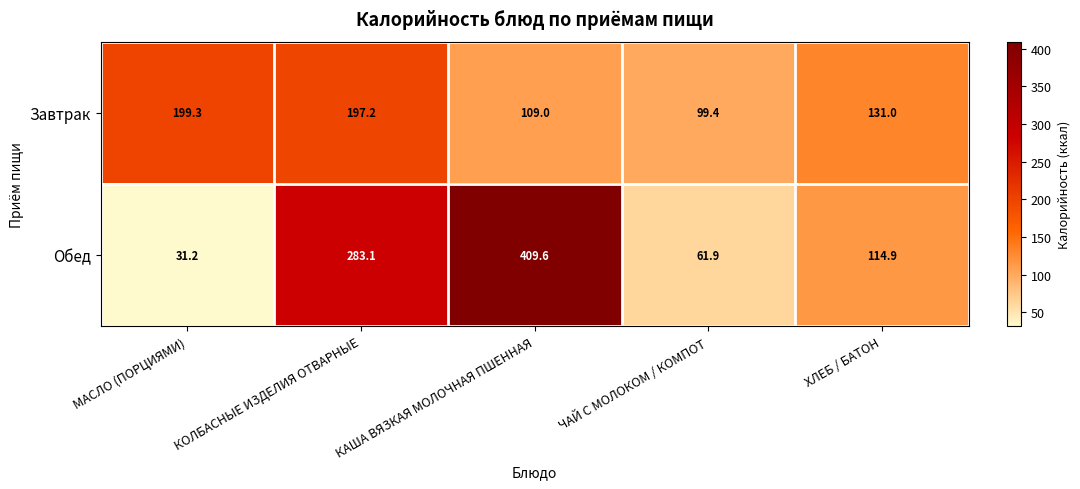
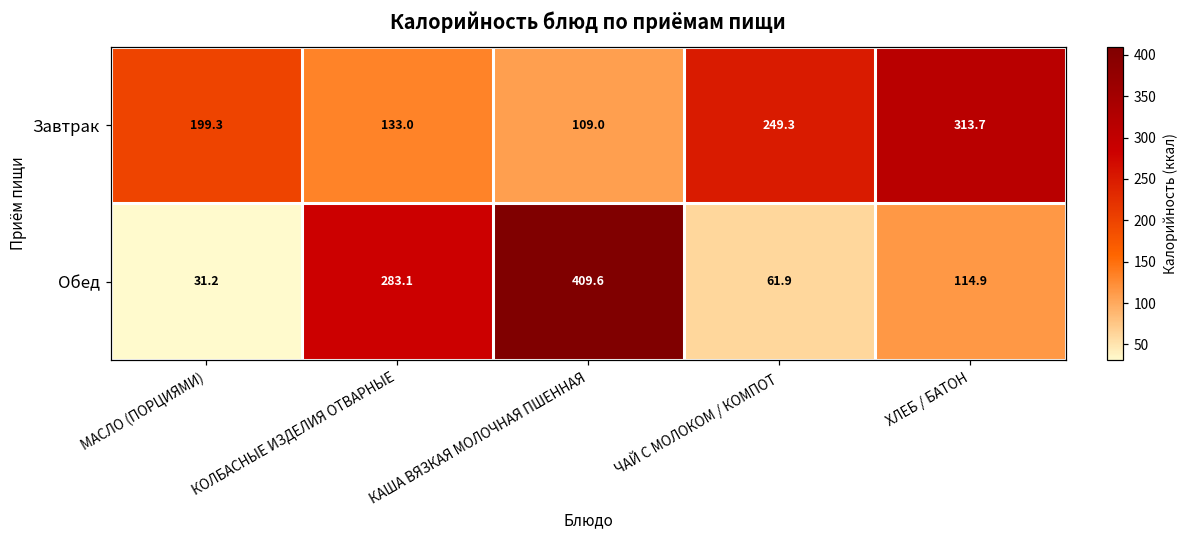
  {
    "Завтрак": {
      "МАСЛО (ПОРЦИЯМИ)": 199.3,
-     "КОЛБАСНЫЕ ИЗДЕЛИЯ ОТВАРНЫЕ": 197.2,
+     "КОЛБАСНЫЕ ИЗДЕЛИЯ ОТВАРНЫЕ": 133.0,
      "КАША ВЯЗКАЯ МОЛОЧНАЯ ПШЕННАЯ": 109.0,
-     "ЧАЙ С МОЛОКОМ / КОМПОТ": 99.4,
-     "ХЛЕБ / БАТОН": 131.0
+     "ЧАЙ С МОЛОКОМ / КОМПОТ": 249.3,
+     "ХЛЕБ / БАТОН": 313.7
    },
    "Обед": {
      "МАСЛО (ПОРЦИЯМИ)": 31.2,
      "КОЛБАСНЫЕ ИЗДЕЛИЯ ОТВАРНЫЕ": 283.1,
      "КАША ВЯЗКАЯ МОЛОЧНАЯ ПШЕННАЯ": 409.6,
      "ЧАЙ С МОЛОКОМ / КОМПОТ": 61.9,
      "ХЛЕБ / БАТОН": 114.9
    }
  }
